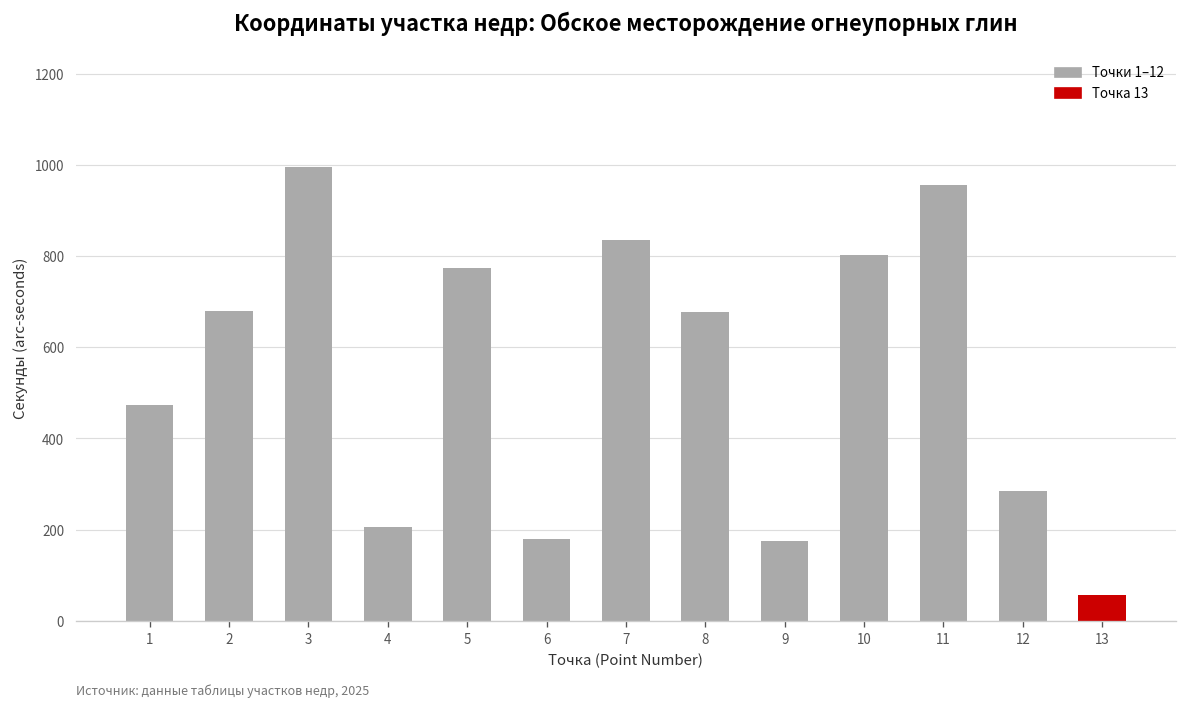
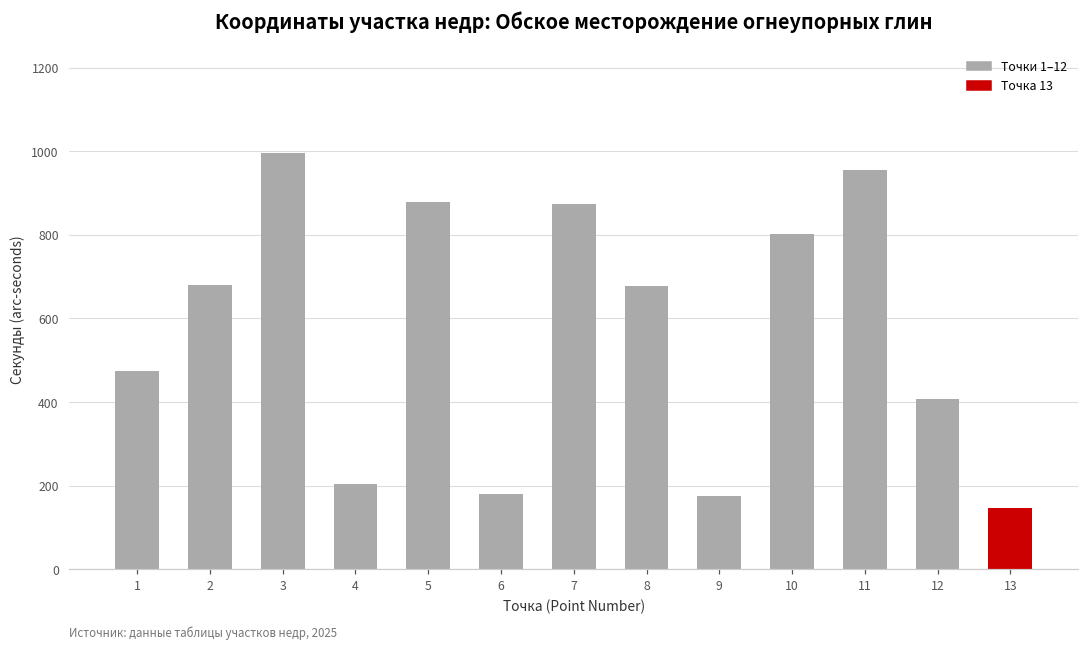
  {
    "1": 470,
    "2": 680,
    "3": 1000,
    "4": 210,
-   "5": 780,
+   "5": 880,
    "6": 180,
-   "7": 840,
+   "7": 880,
    "8": 680,
    "9": 180,
    "10": 800,
    "11": 960,
-   "12": 290,
-   "13": 60
+   "12": 410,
+   "13": 150
  }
